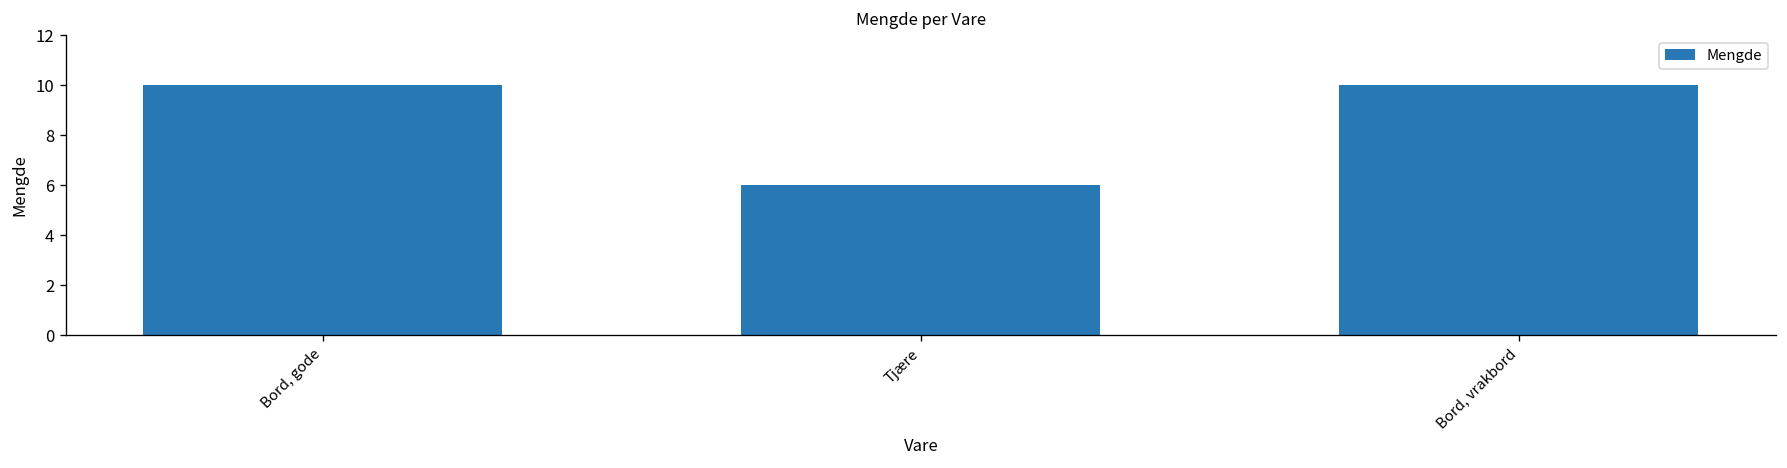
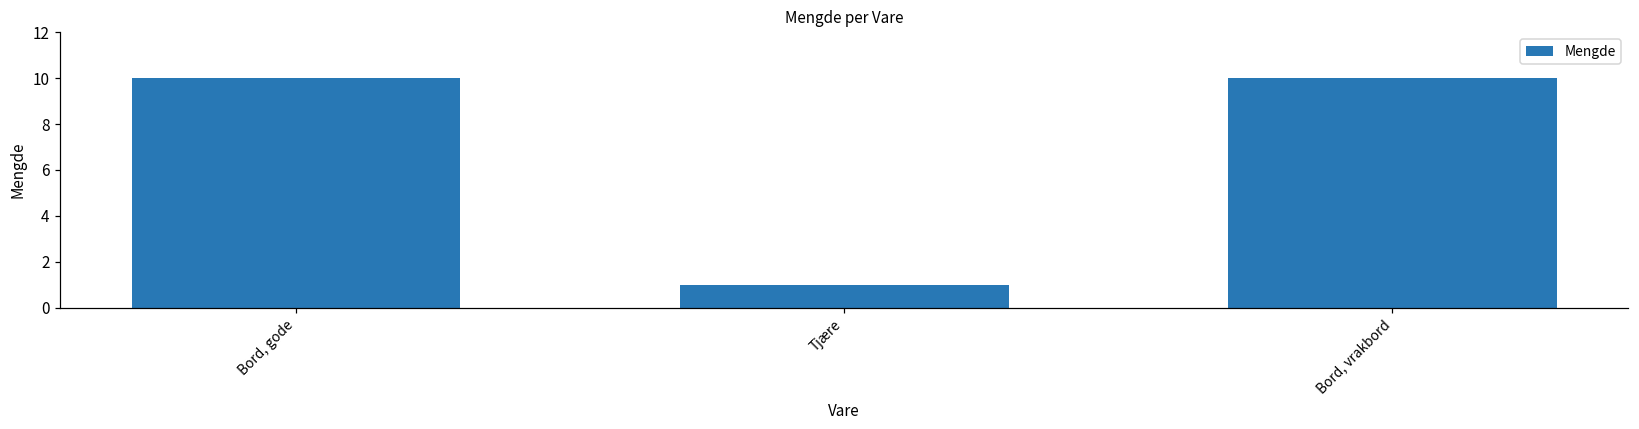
  {
    "Bord, gode": 10,
-   "Tjære": 6,
+   "Tjære": 1,
    "Bord, vrakbord": 10
  }
